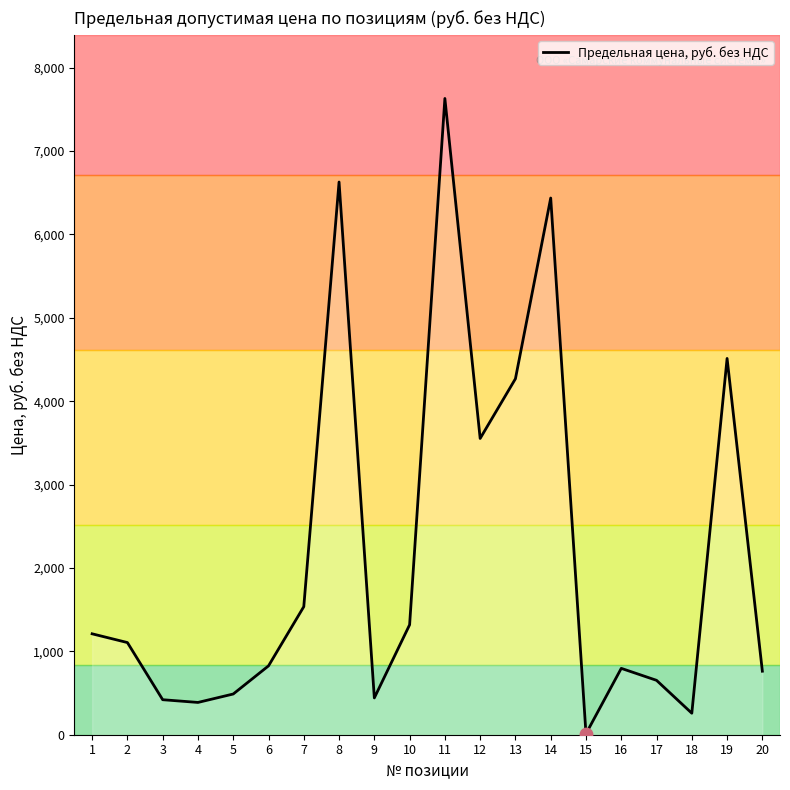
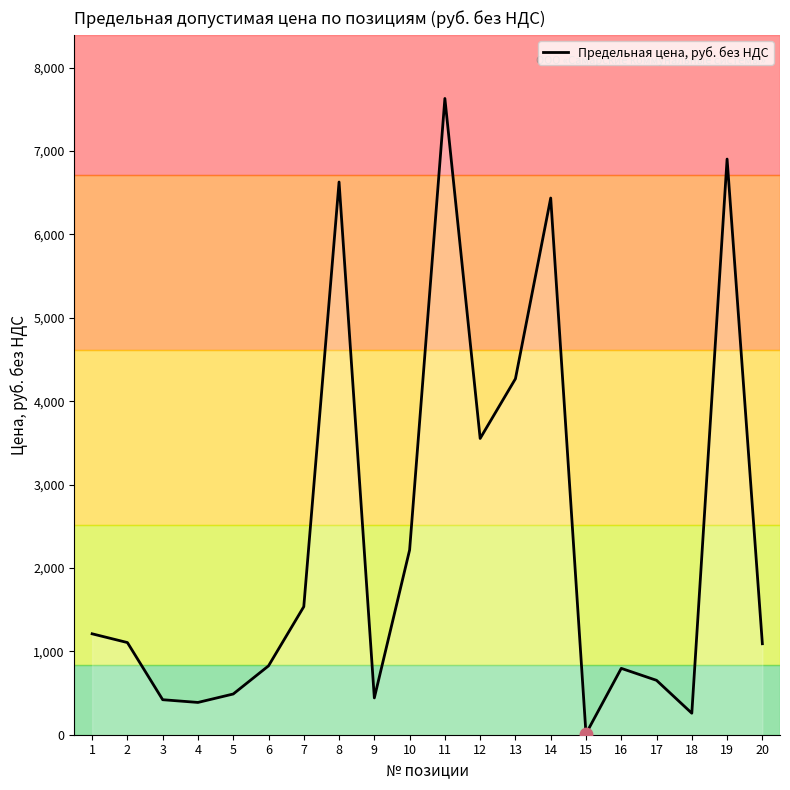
  {
    "Предельная цена, руб. без НДС": {
      "1": "1,200",
      "2": "1,100",
      "3": "400",
      "4": "400",
      "5": "500",
      "6": "800",
      "7": "1,500",
      "8": "6,600",
      "9": "400",
-     "10": "1,300",
+     "10": "2,200",
      "11": "7,600",
      "12": "3,600",
      "13": "4,300",
      "14": "6,400",
      "16": "800",
      "17": "700",
      "18": "300",
-     "19": "4,500",
-     "20": "800"
+     "19": "6,900",
+     "20": "1,100"
    }
  }
